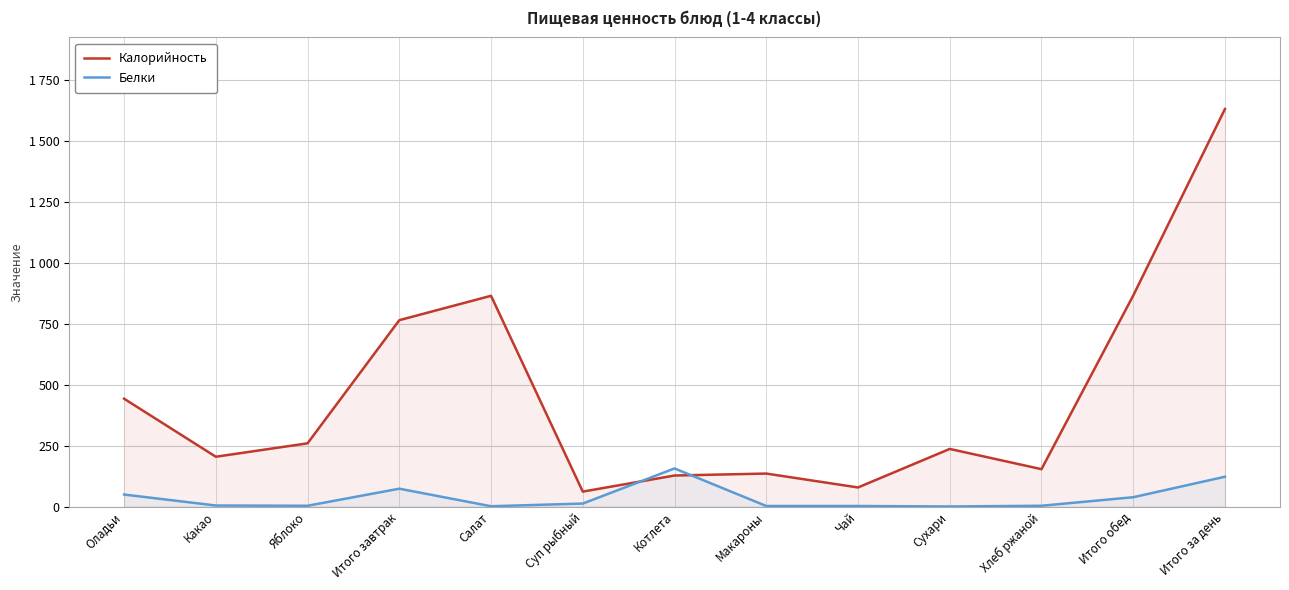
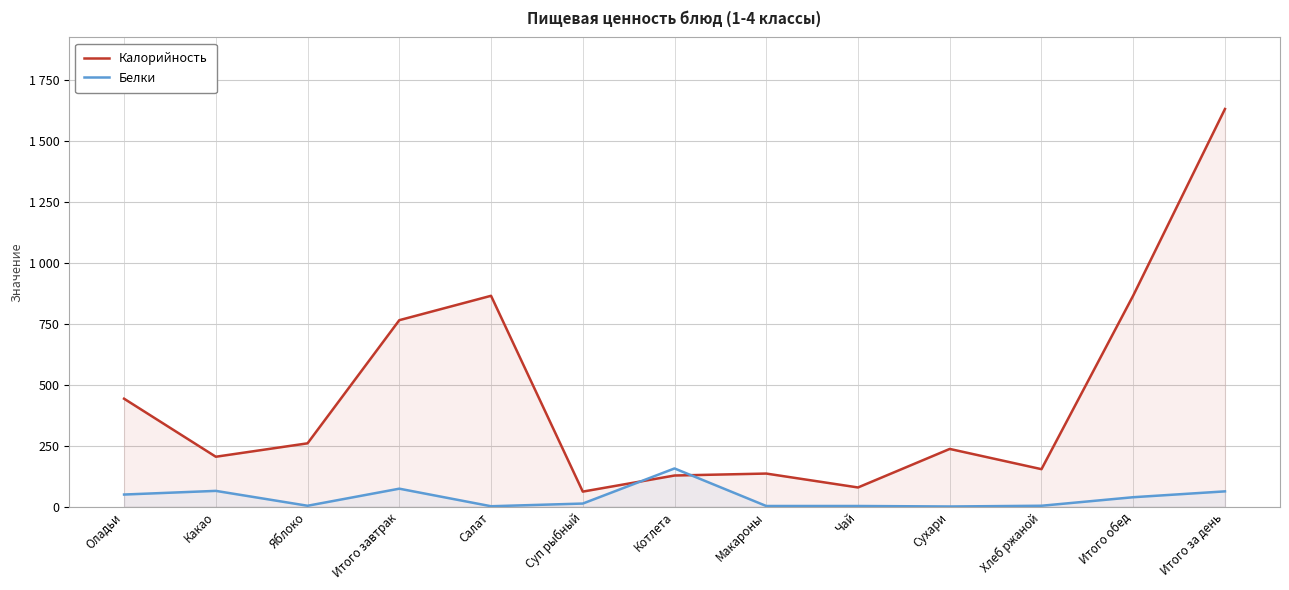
  {
    "Калорийность": {
      "Оладьи": 440,
      "Какао": 210,
      "Яблоко": 260,
      "Итого завтрак": 770,
      "Салат": 870,
      "Суп рыбный": 60,
      "Котлета": 130,
      "Макароны": 140,
      "Чай": 80,
      "Сухари": 240,
      "Хлеб ржаной": 150,
      "Итого обед": 870,
      "Итого за день": 1630
    },
    "Белки": {
      "Оладьи": 50,
-     "Какао": 10,
+     "Какао": 70,
      "Яблоко": 0,
      "Итого завтрак": 70,
      "Салат": 0,
      "Суп рыбный": 10,
      "Котлета": 160,
      "Макароны": 0,
      "Чай": 0,
      "Сухари": 0,
      "Хлеб ржаной": 0,
      "Итого обед": 40,
-     "Итого за день": 120
+     "Итого за день": 60
    }
  }
